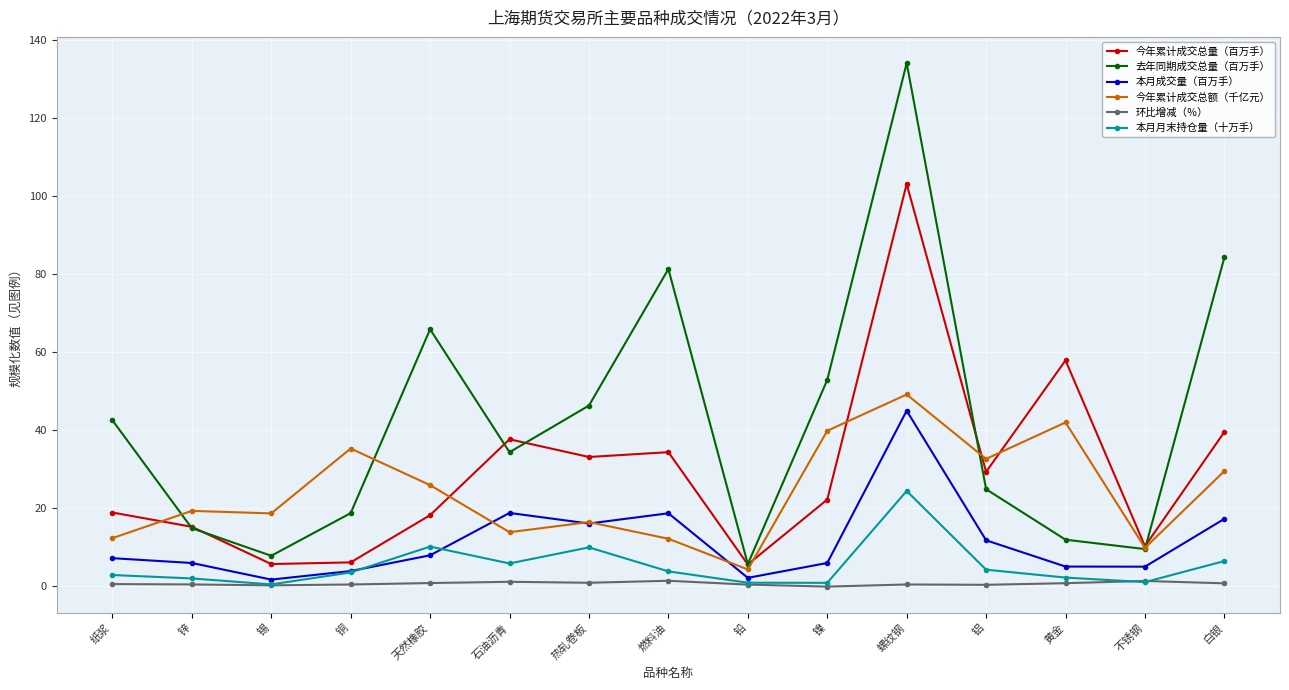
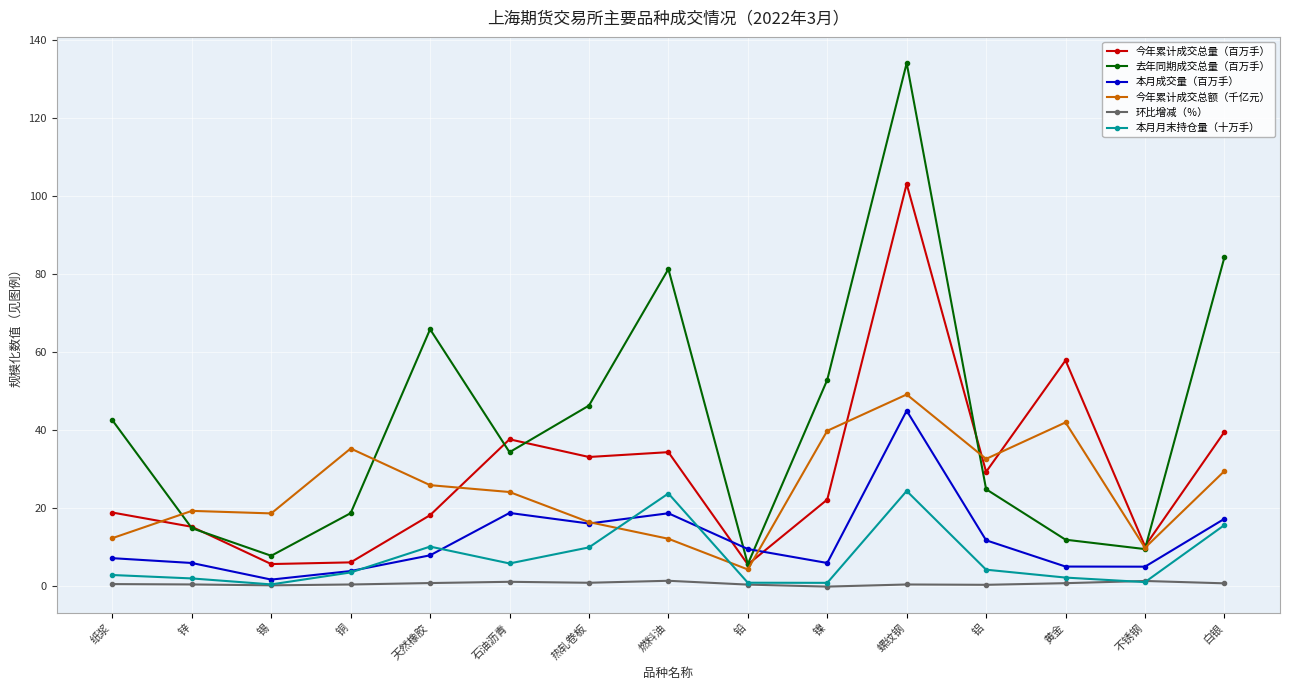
  {
    "今年累计成交总量（百万手）": {
      "纸浆": 19,
      "锡": 6,
      "铜": 6,
      "天然橡胶": 18,
      "石油沥青": 38,
      "热轧卷板": 33,
      "燃料油": 34,
      "镍": 22,
      "螺纹钢": 103,
      "铝": 29,
      "黄金": 58,
      "白银": 40
    },
    "去年同期成交总量（百万手）": {
      "纸浆": 43,
      "锡": 8,
      "铜": 19,
      "天然橡胶": 66,
      "石油沥青": 34,
      "热轧卷板": 46,
      "燃料油": 81,
      "镍": 53,
      "螺纹钢": 134,
      "铝": 25,
      "黄金": 12,
      "白银": 84
    },
    "本月成交量（百万手）": {
      "纸浆": 7,
      "锌": 6,
      "锡": 2,
      "天然橡胶": 8,
      "石油沥青": 19,
      "燃料油": 19,
-     "铅": 2,
+     "铅": 10,
      "镍": 6,
      "螺纹钢": 45,
      "铝": 12,
      "黄金": 5,
      "不锈钢": 5,
      "白银": 17
    },
    "今年累计成交总额（千亿元）": {
      "纸浆": 12,
      "锌": 19,
      "锡": 19,
      "铜": 35,
      "天然橡胶": 26,
-     "石油沥青": 14,
+     "石油沥青": 24,
      "燃料油": 12,
      "铅": 4,
      "镍": 40,
      "螺纹钢": 49,
      "铝": 33,
      "黄金": 42,
      "白银": 30
    },
    "环比增减（％）": {
      "纸浆": 1,
      "锌": 0,
      "铜": 0,
      "天然橡胶": 1,
      "石油沥青": 1,
      "热轧卷板": 1,
      "燃料油": 1,
      "镍": 0,
      "螺纹钢": 0,
      "铝": 0,
      "黄金": 1,
      "白银": 1
    },
    "本月月末持仓量（十万手）": {
      "纸浆": 3,
      "锌": 2,
      "天然橡胶": 10,
      "石油沥青": 6,
      "热轧卷板": 10,
-     "燃料油": 4,
+     "燃料油": 24,
      "镍": 1,
      "螺纹钢": 24,
      "铝": 4,
      "黄金": 2,
-     "白银": 6
+     "白银": 16
    }
  }
